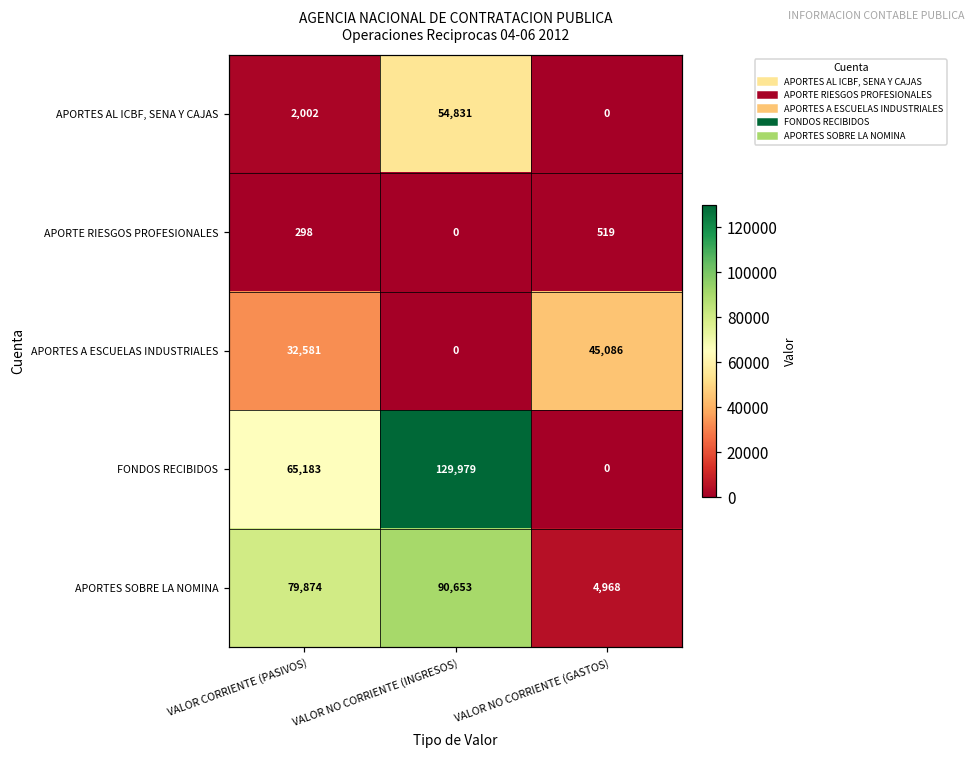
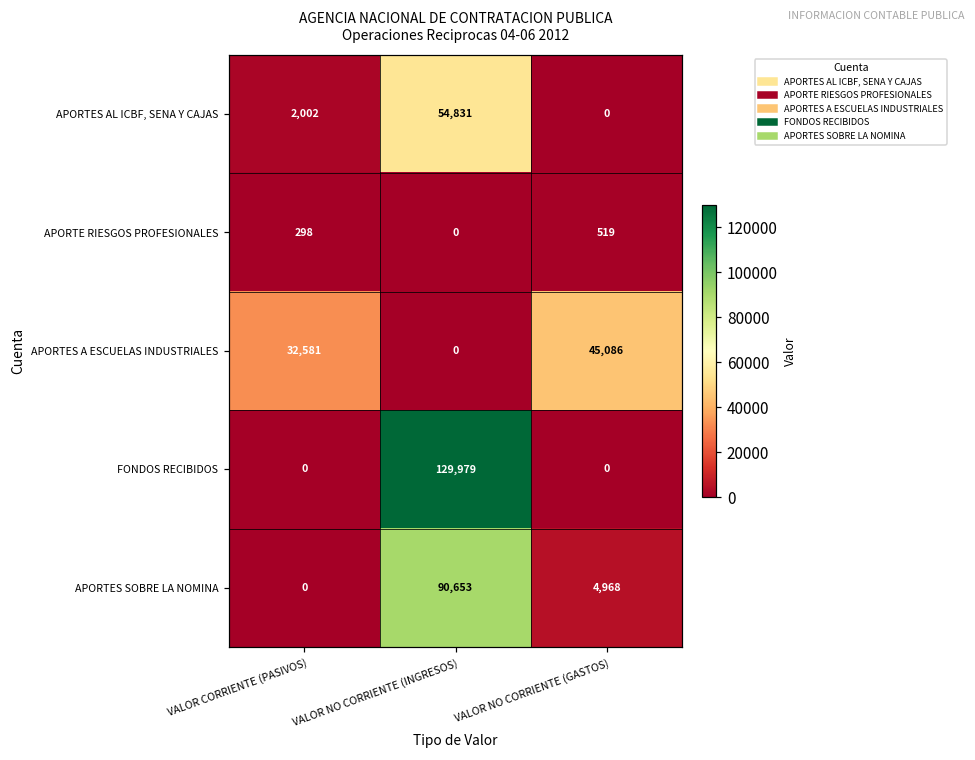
  {
    "APORTES AL ICBF, SENA Y CAJAS": {
      "VALOR CORRIENTE (PASIVOS)": "2,002",
      "VALOR NO CORRIENTE (INGRESOS)": "54,831",
      "VALOR NO CORRIENTE (GASTOS)": "0"
    },
    "APORTE RIESGOS PROFESIONALES": {
      "VALOR CORRIENTE (PASIVOS)": "298",
      "VALOR NO CORRIENTE (INGRESOS)": "0",
      "VALOR NO CORRIENTE (GASTOS)": "519"
    },
    "APORTES A ESCUELAS INDUSTRIALES": {
      "VALOR CORRIENTE (PASIVOS)": "32,581",
      "VALOR NO CORRIENTE (INGRESOS)": "0",
      "VALOR NO CORRIENTE (GASTOS)": "45,086"
    },
    "FONDOS RECIBIDOS": {
-     "VALOR CORRIENTE (PASIVOS)": "65,183",
+     "VALOR CORRIENTE (PASIVOS)": "0",
      "VALOR NO CORRIENTE (INGRESOS)": "129,979",
      "VALOR NO CORRIENTE (GASTOS)": "0"
    },
    "APORTES SOBRE LA NOMINA": {
-     "VALOR CORRIENTE (PASIVOS)": "79,874",
+     "VALOR CORRIENTE (PASIVOS)": "0",
      "VALOR NO CORRIENTE (INGRESOS)": "90,653",
      "VALOR NO CORRIENTE (GASTOS)": "4,968"
    }
  }
